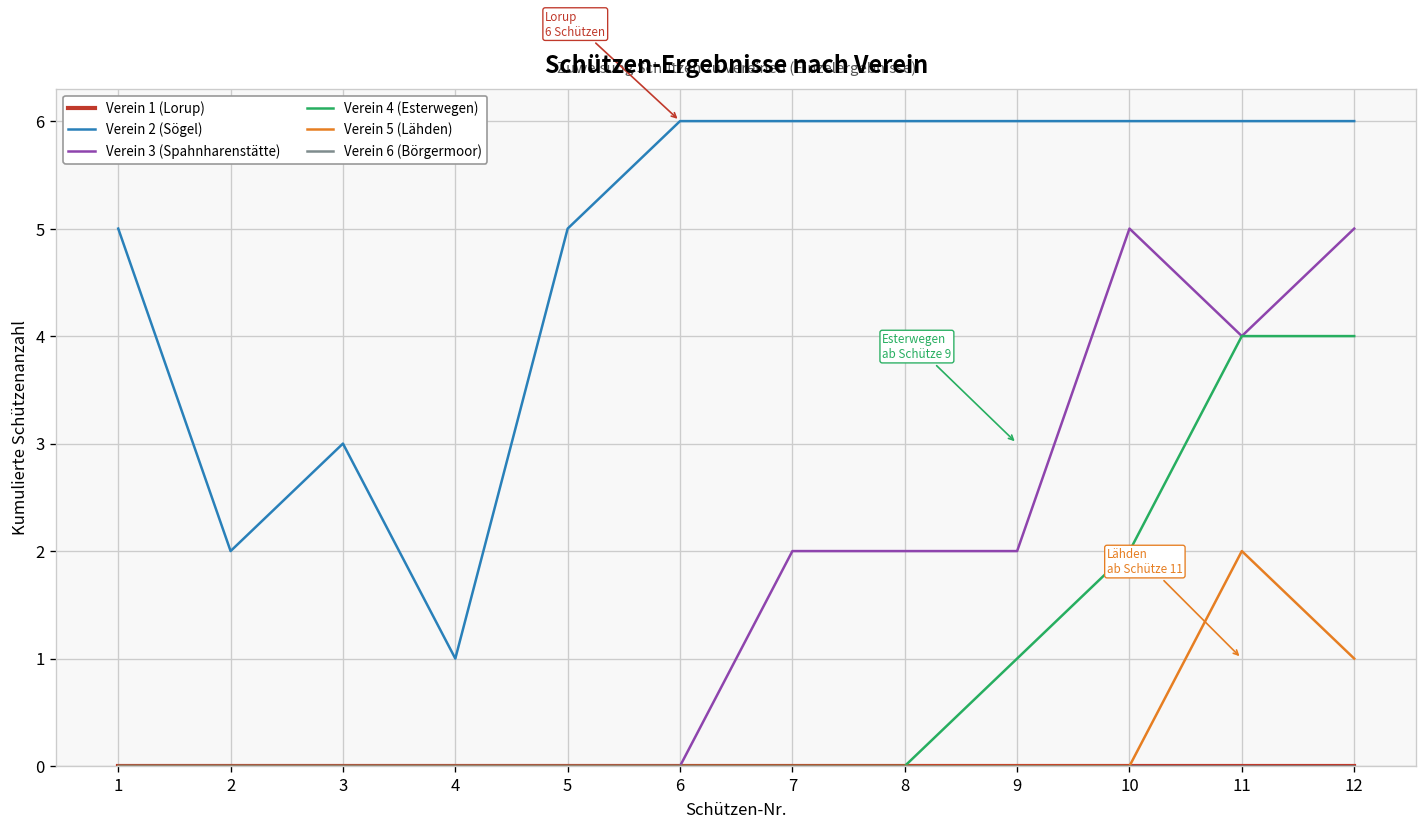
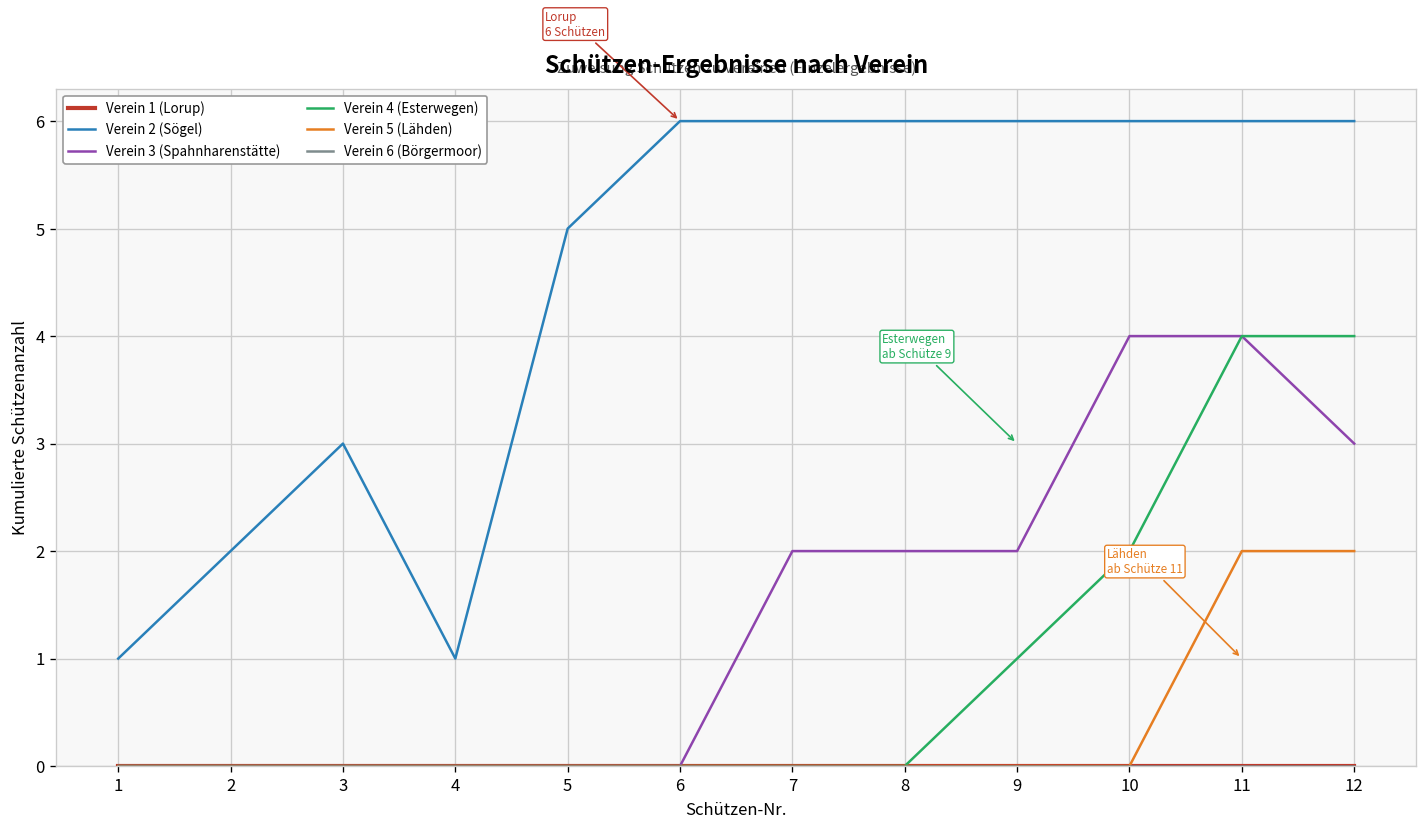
  {
    "Verein 6 (Börgermoor)": {
      "11": 0,
      "12": 0
    },
    "Verein 2 (Sögel)": {
-     "1": 5,
+     "1": 1,
      "2": 2,
      "3": 3,
      "4": 1,
      "5": 5,
      "7": 6,
      "8": 6,
      "9": 6,
      "10": 6,
      "11": 6,
      "12": 6
    },
    "Verein 3 (Spahnharenstätte)": {
      "7": 2,
      "8": 2,
      "9": 2,
-     "10": 5,
-     "12": 5
+     "10": 4,
+     "12": 3
    },
    "Verein 4 (Esterwegen)": {
      "9": 1,
      "12": 4
    },
    "Verein 5 (Lähden)": {
      "11": 2,
-     "12": 1
+     "12": 2
    }
  }
